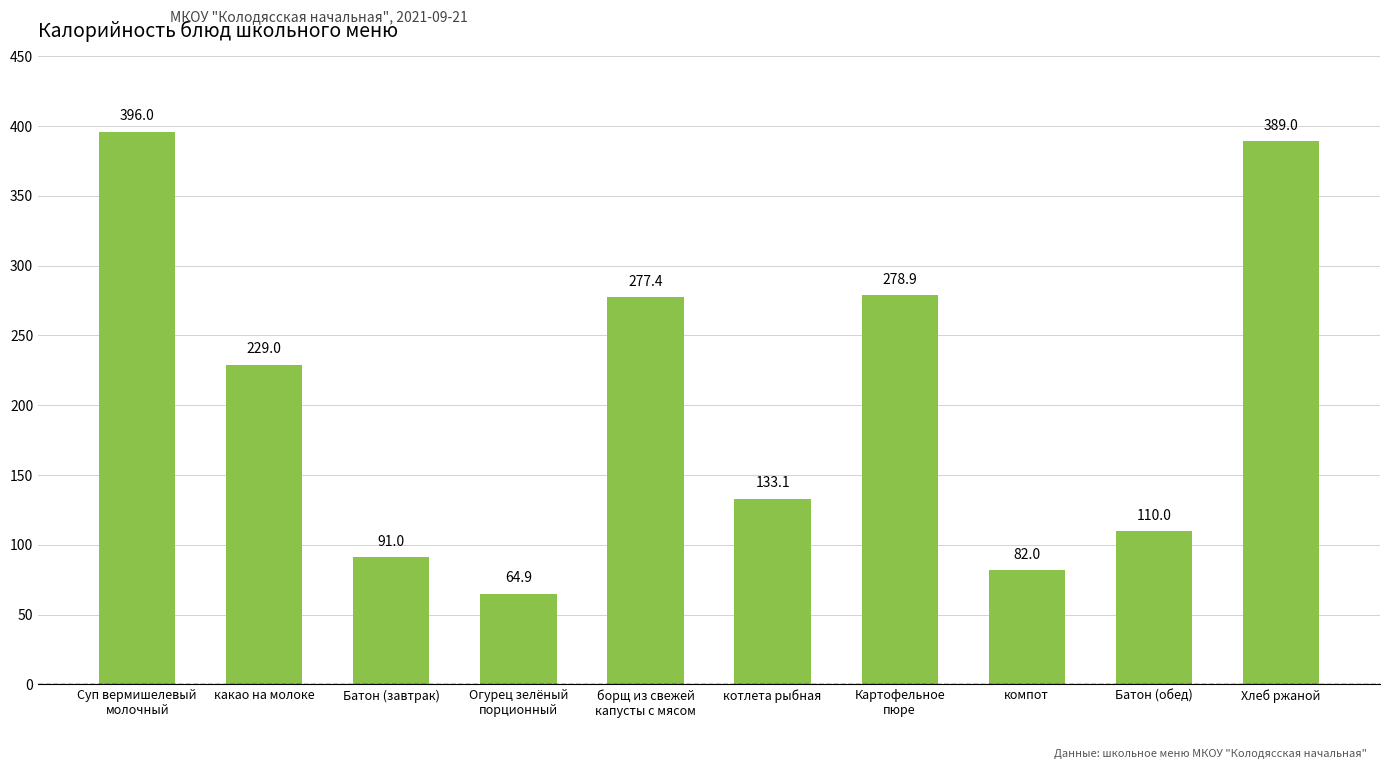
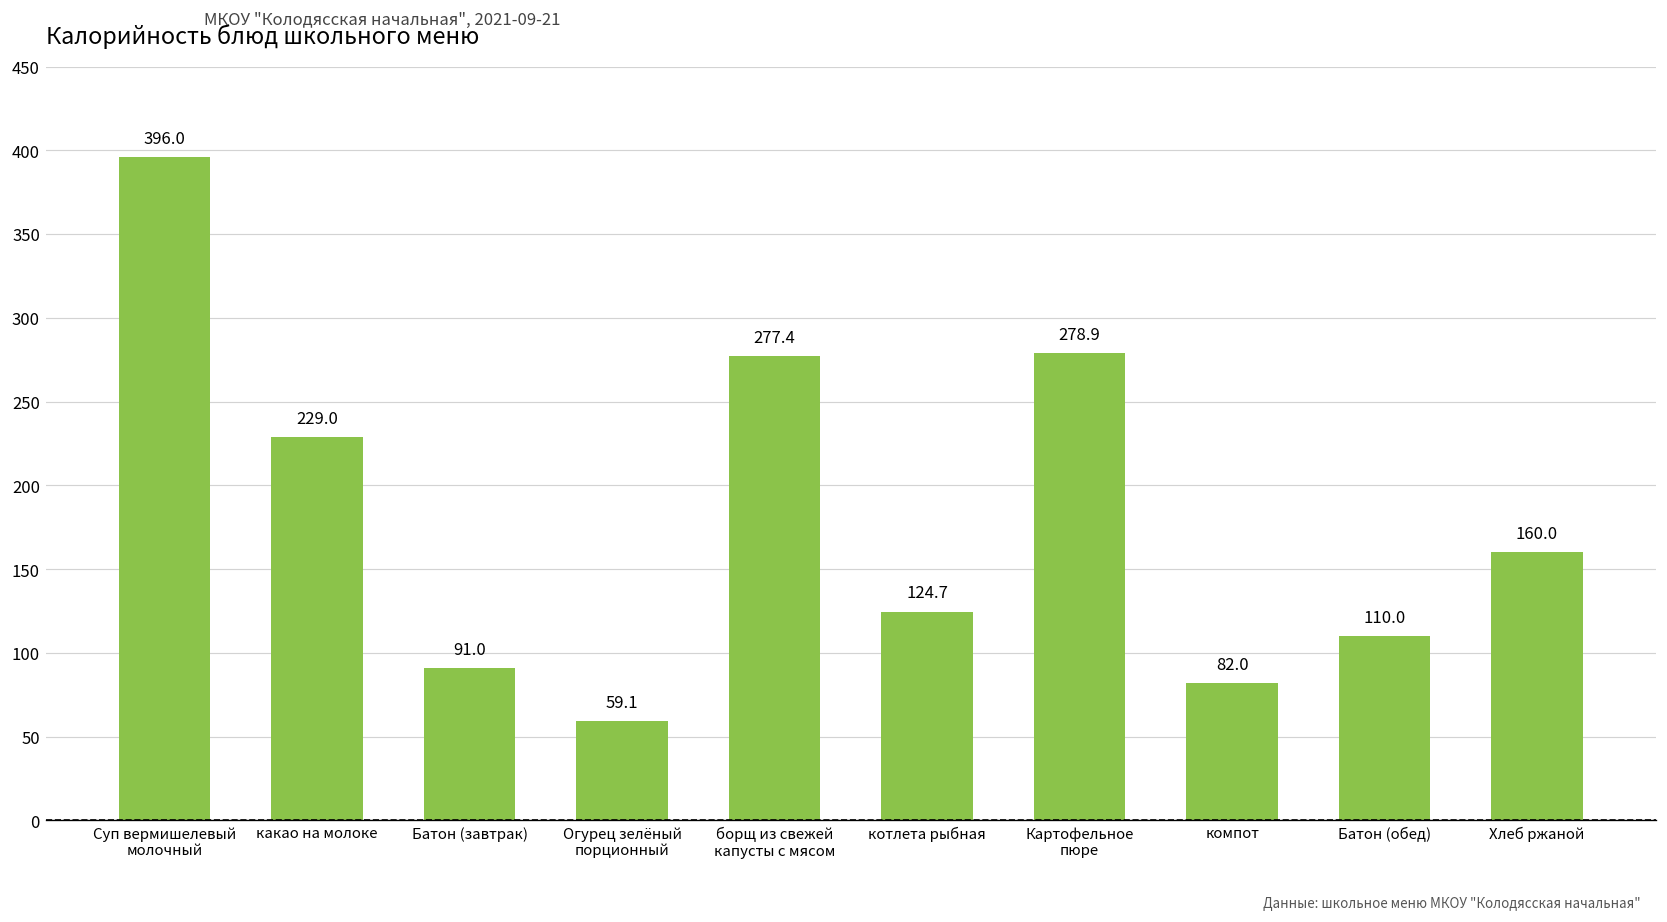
  {
    "Суп вермишелевый молочный": 396.0,
    "какао на молоке": 229.0,
    "Батон (завтрак)": 91.0,
-   "Огурец зелёный порционный": 64.9,
+   "Огурец зелёный порционный": 59.1,
    "борщ из свежей капусты с мясом": 277.4,
-   "котлета рыбная": 133.1,
+   "котлета рыбная": 124.7,
    "Картофельное пюре": 278.9,
    "компот": 82.0,
    "Батон (обед)": 110.0,
-   "Хлеб ржаной": 389.0
+   "Хлеб ржаной": 160.0
  }
